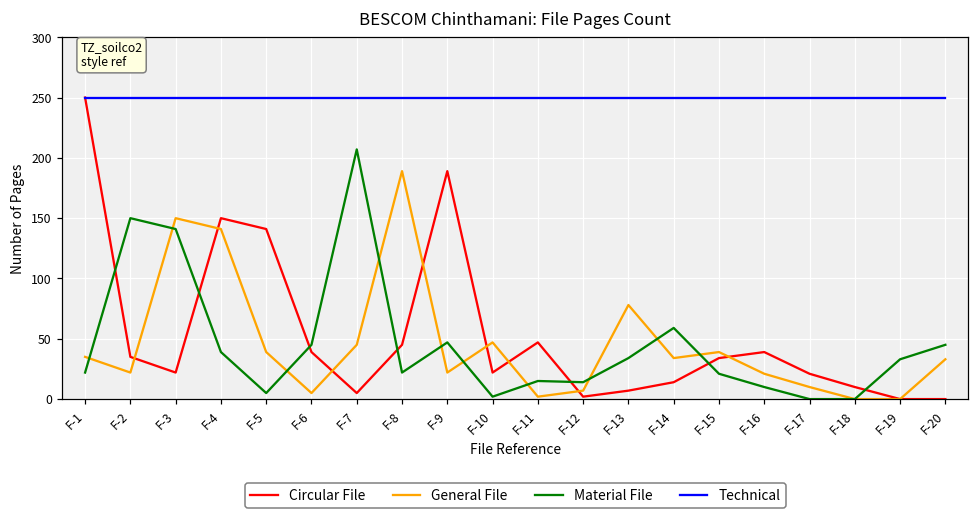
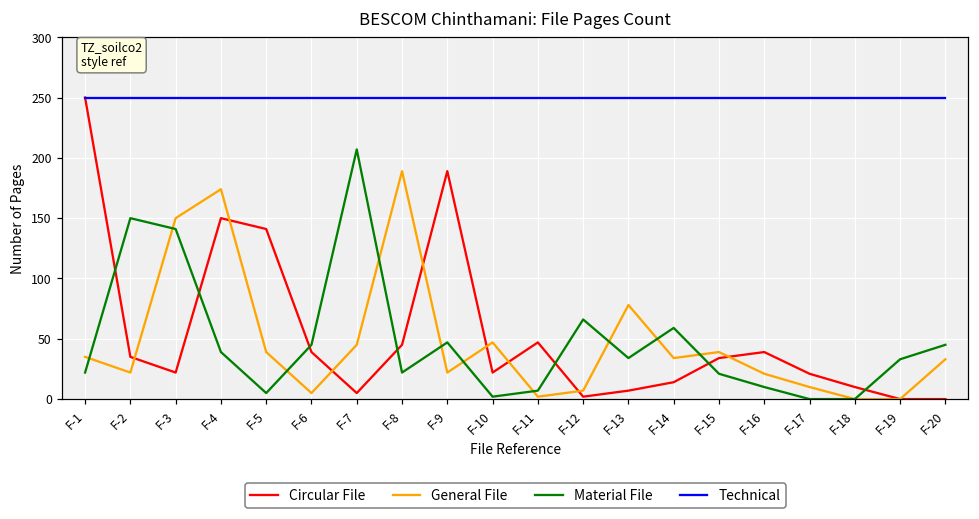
  {
    "Circular File": {
      "F-2": 35,
      "F-3": 22,
      "F-4": 150,
      "F-5": 141,
      "F-6": 39,
      "F-7": 5,
      "F-8": 45,
      "F-9": 189,
      "F-10": 22,
      "F-11": 47,
      "F-12": 2,
      "F-13": 7,
      "F-14": 14,
      "F-15": 34,
      "F-16": 39,
      "F-17": 21,
      "F-18": 10,
      "F-20": 0
    },
    "General File": {
      "F-1": 35,
      "F-2": 22,
      "F-3": 150,
-     "F-4": 141,
+     "F-4": 174,
      "F-5": 39,
      "F-6": 5,
      "F-7": 45,
      "F-8": 189,
      "F-9": 22,
      "F-10": 47,
      "F-11": 2,
      "F-12": 7,
      "F-13": 78,
      "F-14": 34,
      "F-15": 39,
      "F-16": 21,
      "F-17": 10,
      "F-20": 33
    },
    "Material File": {
      "F-1": 22,
      "F-2": 150,
      "F-3": 141,
      "F-4": 39,
      "F-5": 5,
      "F-6": 45,
      "F-7": 207,
      "F-8": 22,
      "F-9": 47,
      "F-10": 2,
-     "F-11": 15,
-     "F-12": 14,
+     "F-11": 7,
+     "F-12": 66,
      "F-13": 34,
      "F-14": 59,
      "F-15": 21,
      "F-16": 10,
      "F-17": 0,
      "F-19": 33,
      "F-20": 45
    },
    "Technical": {
      "F-2": 250,
      "F-3": 250,
      "F-4": 250,
      "F-5": 250,
      "F-6": 250,
      "F-7": 250,
      "F-8": 250,
      "F-9": 250,
      "F-10": 250,
      "F-11": 250,
      "F-12": 250,
      "F-13": 250,
      "F-14": 250,
      "F-15": 250,
      "F-16": 250,
      "F-17": 250,
      "F-18": 250,
      "F-19": 250,
      "F-20": 250
    }
  }
